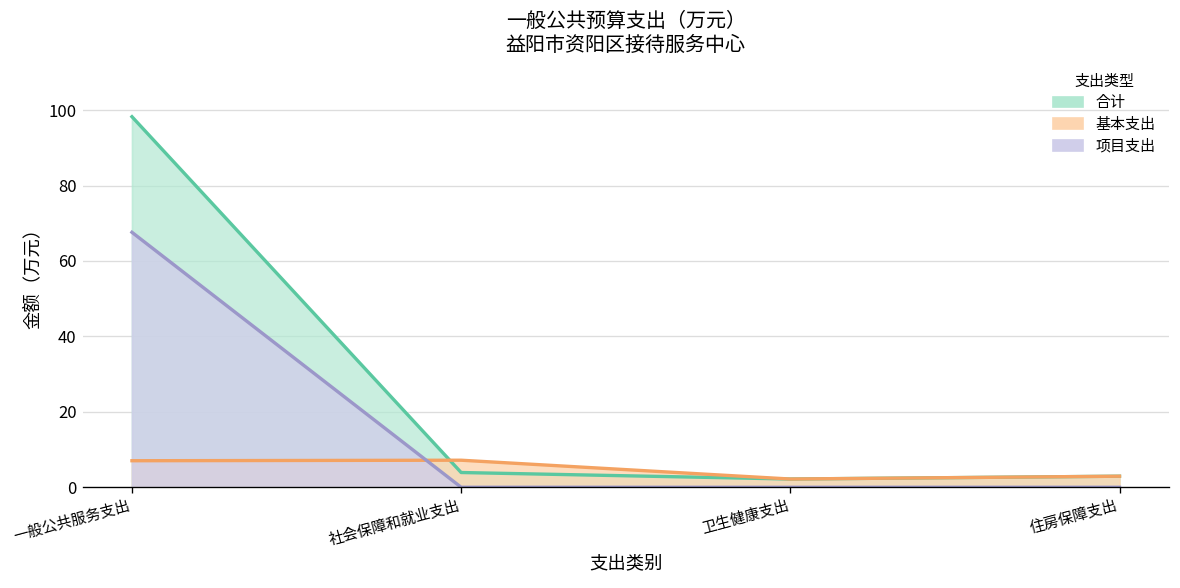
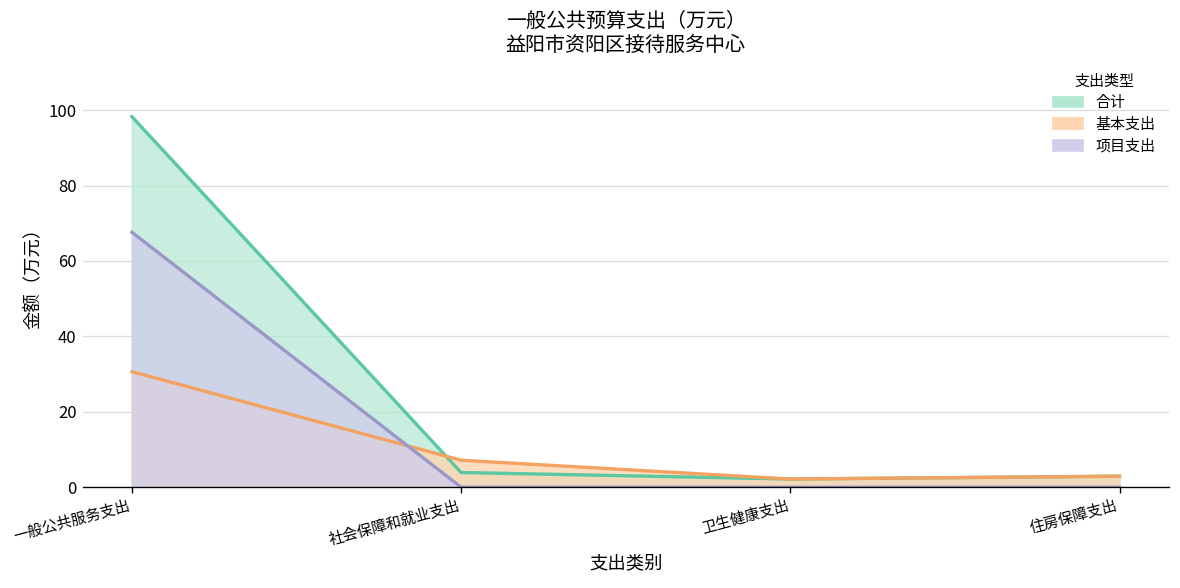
  {
    "基本支出": {
-     "一般公共服务支出": 7,
+     "一般公共服务支出": 31,
      "社会保障和就业支出": 7
    }
  }
